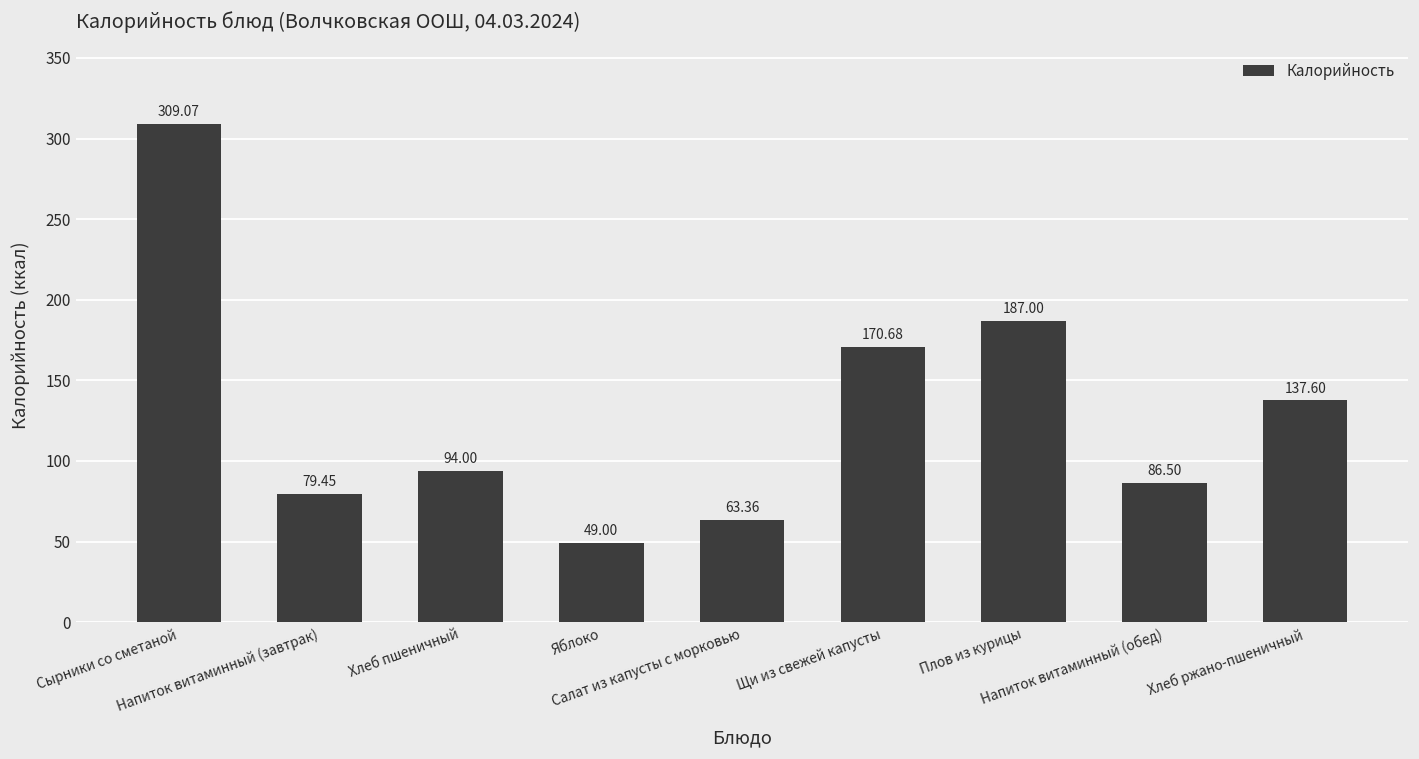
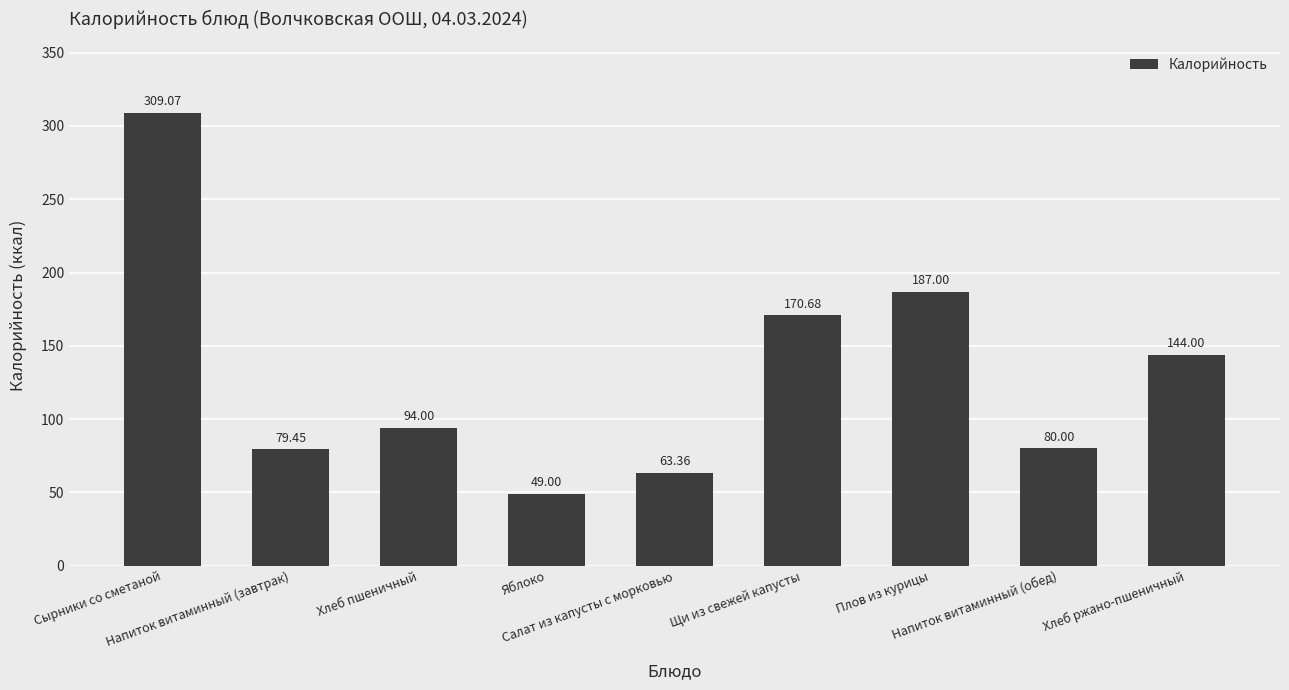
  {
    "Сырники со сметаной": 309.07,
    "Напиток витаминный (завтрак)": 79.45,
    "Хлеб пшеничный": 94.00,
    "Яблоко": 49.00,
    "Салат из капусты с морковью": 63.36,
    "Щи из свежей капусты": 170.68,
    "Плов из курицы": 187.00,
-   "Напиток витаминный (обед)": 86.50,
-   "Хлеб ржано-пшеничный": 137.60
+   "Напиток витаминный (обед)": 80.00,
+   "Хлеб ржано-пшеничный": 144.00
  }
